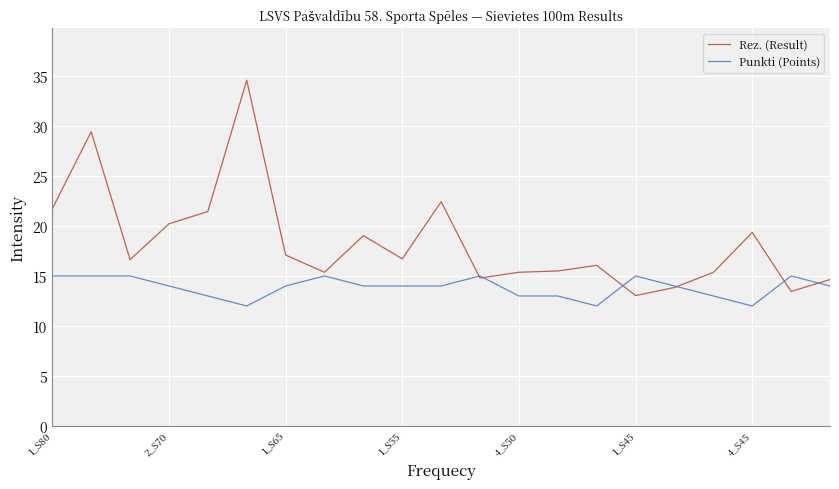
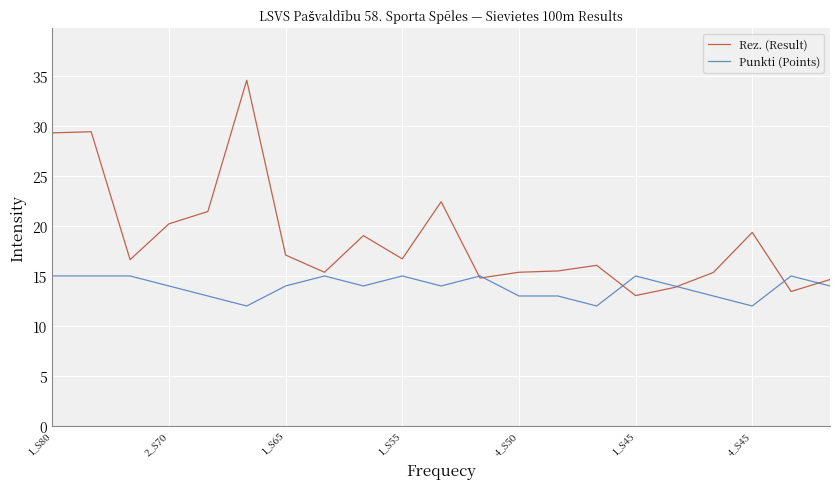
  {
    "Rez. (Result)": {
-     "1_S80": 21.7,
+     "1_S80": 29.3,
      "2_S70": 20.2,
      "1_S65": 17.1,
      "1_S55": 16.7,
      "4_S50": 15.4,
      "1_S45": 13.0,
      "4_S45": 19.4
    },
    "Punkti (Points)": {
      "1_S80": 15,
      "2_S70": 14,
      "1_S65": 14,
-     "1_S55": 14,
+     "1_S55": 15,
      "4_S50": 13,
      "1_S45": 15,
      "4_S45": 12
    }
  }
